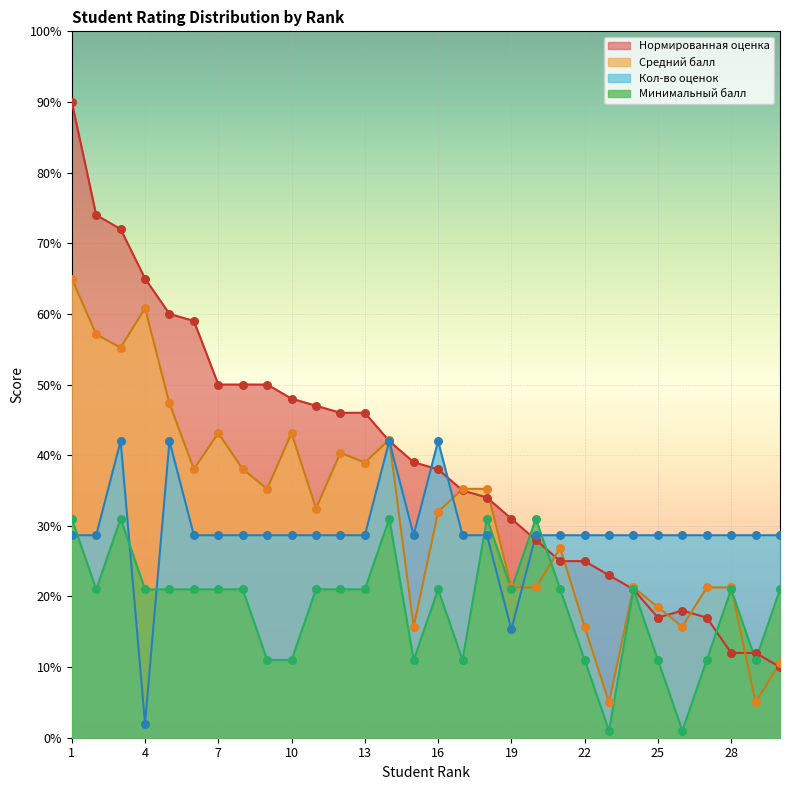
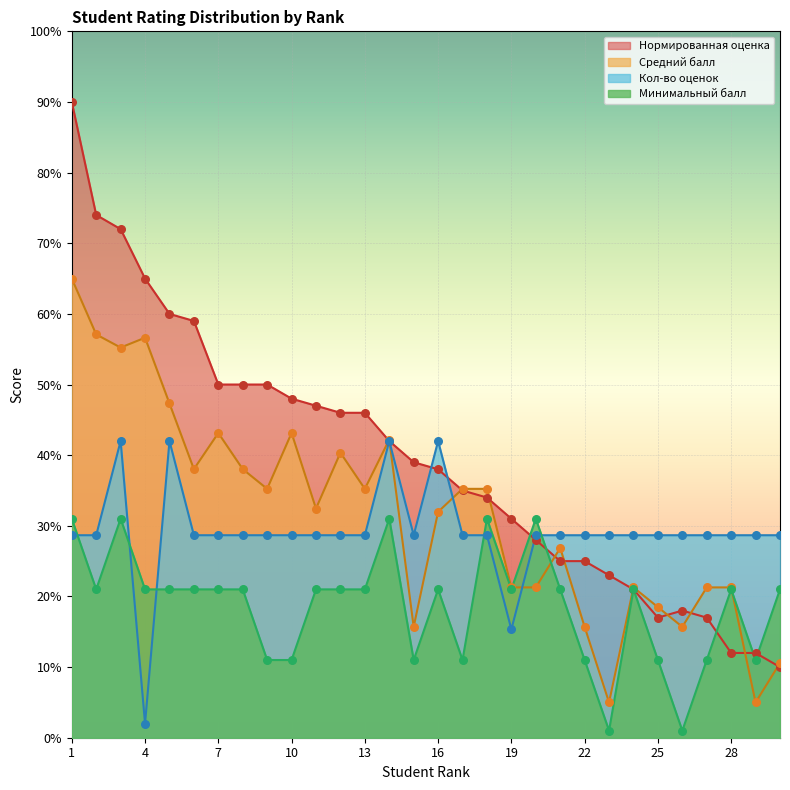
  {
    "Нормированная оценка": {
      "1": "90%",
      "4": "65%",
      "7": "50%",
      "10": "48%",
      "13": "46%",
      "16": "38%",
      "19": "31%",
      "22": "25%",
      "25": "17%",
      "28": "12%"
    },
    "Средний балл": {
      "1": "65%",
-     "4": "61%",
+     "4": "57%",
      "7": "43%",
      "10": "43%",
-     "13": "39%",
+     "13": "35%",
      "16": "32%",
      "22": "16%",
      "25": "18%"
    },
    "Кол-во оценок": {
      "1": "29%",
      "4": "2%",
      "7": "29%",
      "10": "29%",
      "13": "29%",
      "16": "42%",
      "19": "15%",
      "22": "29%",
      "25": "29%",
      "28": "29%"
    },
    "Минимальный балл": {
      "1": "31%",
      "4": "21%",
      "7": "21%",
      "10": "11%",
      "13": "21%",
      "16": "21%",
      "22": "11%",
      "25": "11%"
    }
  }
